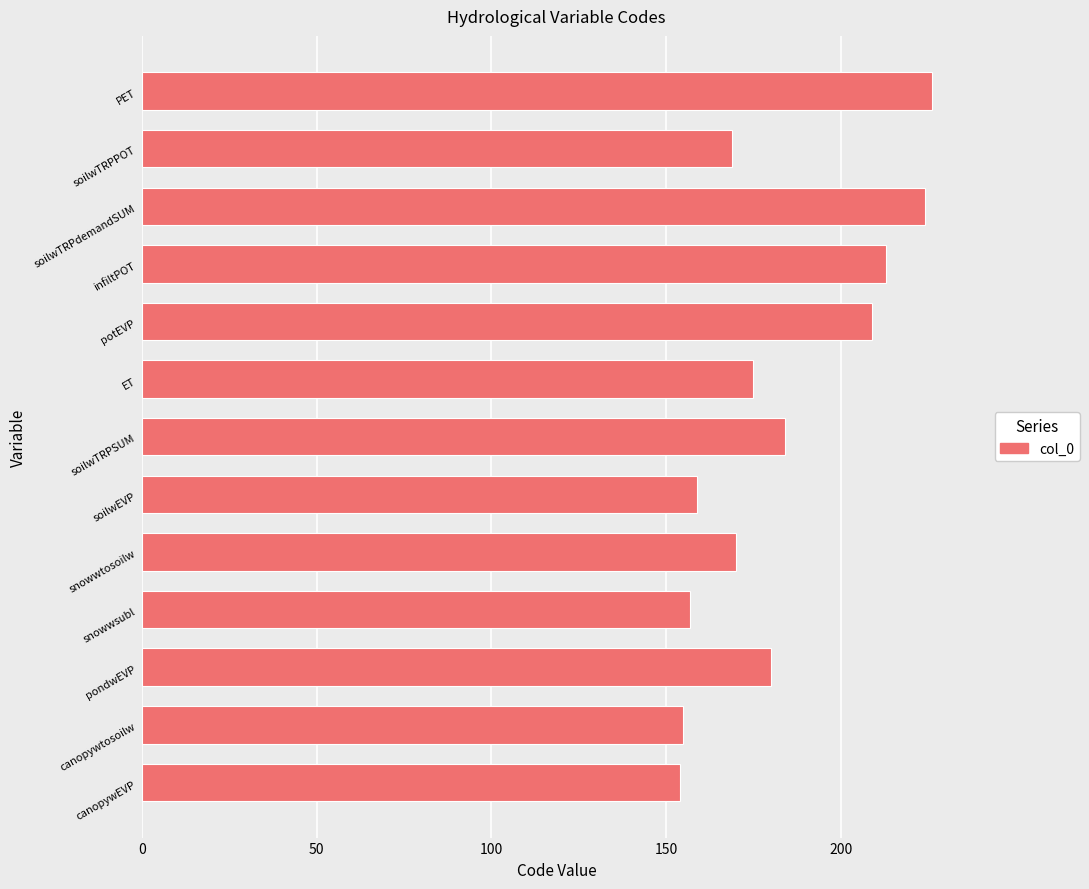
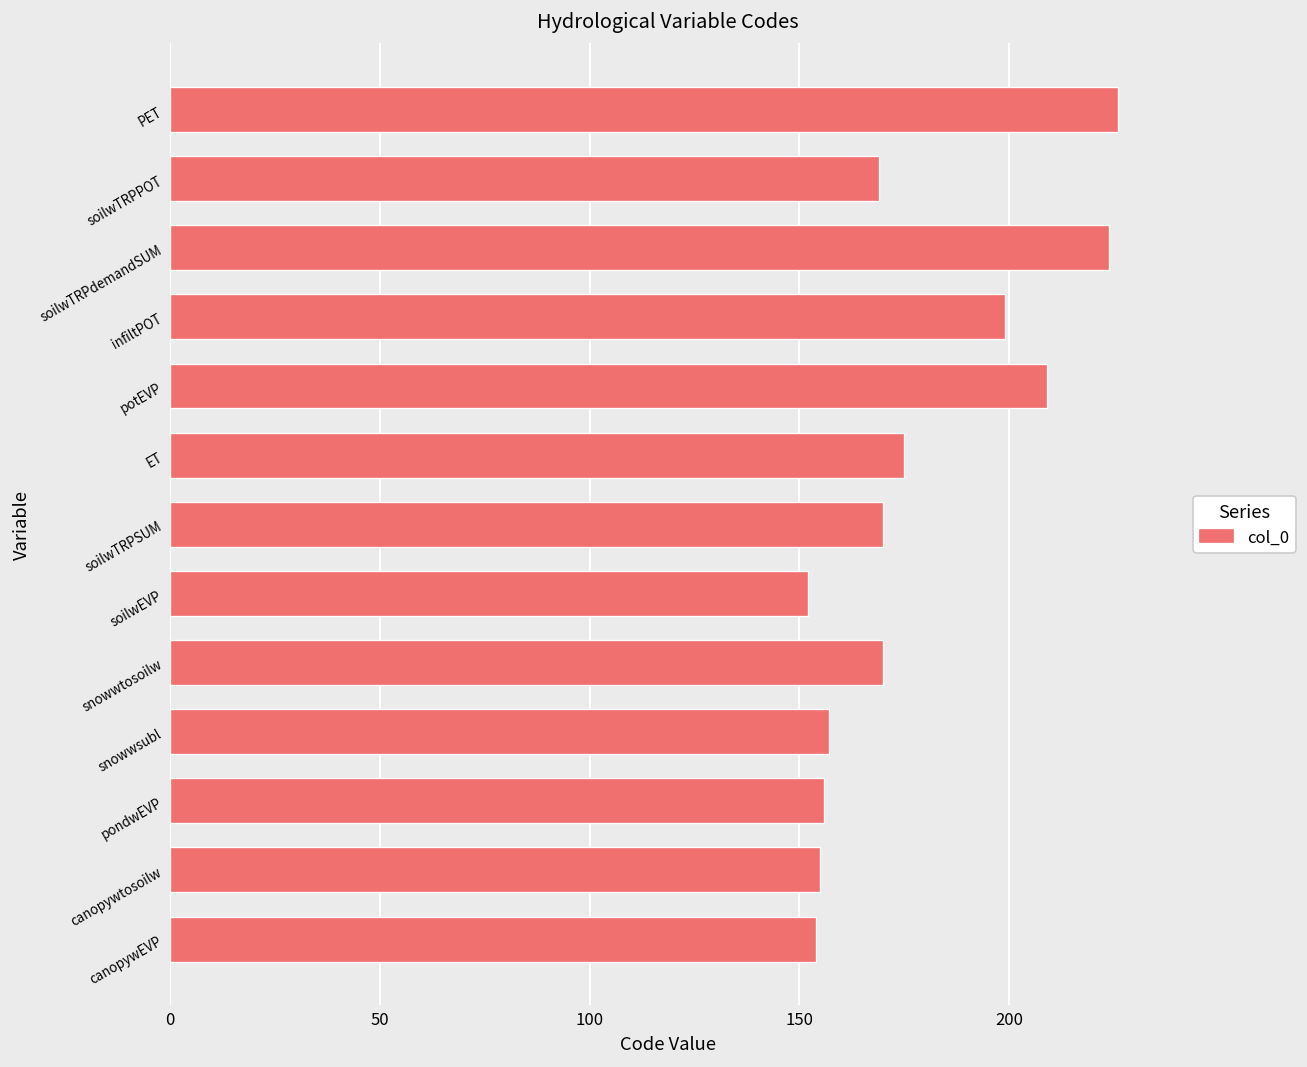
  {
    "PET": 226,
    "soilwTRPPOT": 169,
    "soilwTRPdemandSUM": 224,
-   "infiltPOT": 213,
+   "infiltPOT": 199,
    "potEVP": 209,
    "ET": 175,
-   "soilwTRPSUM": 184,
-   "soilwEVP": 159,
+   "soilwTRPSUM": 170,
+   "soilwEVP": 152,
    "snowwtosoilw": 170,
    "snowwsubl": 157,
-   "pondwEVP": 180,
+   "pondwEVP": 156,
    "canopywtosoilw": 155,
    "canopywEVP": 154
  }
